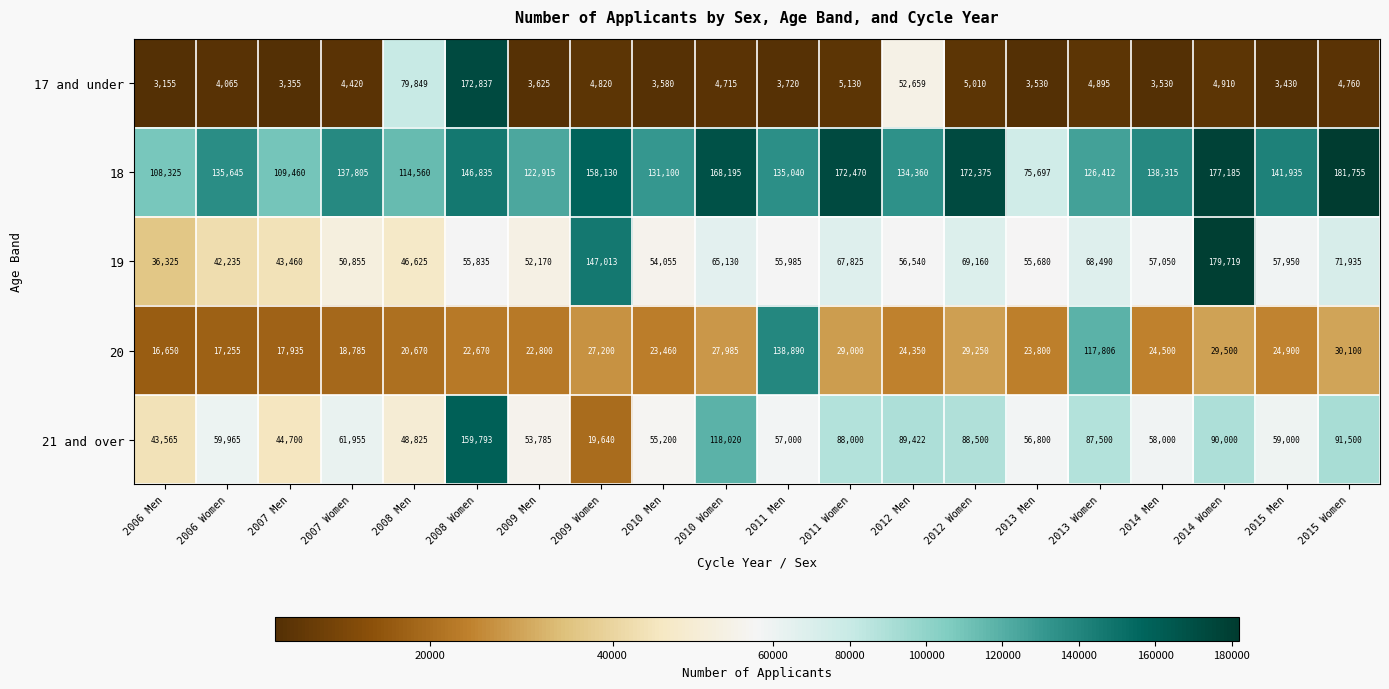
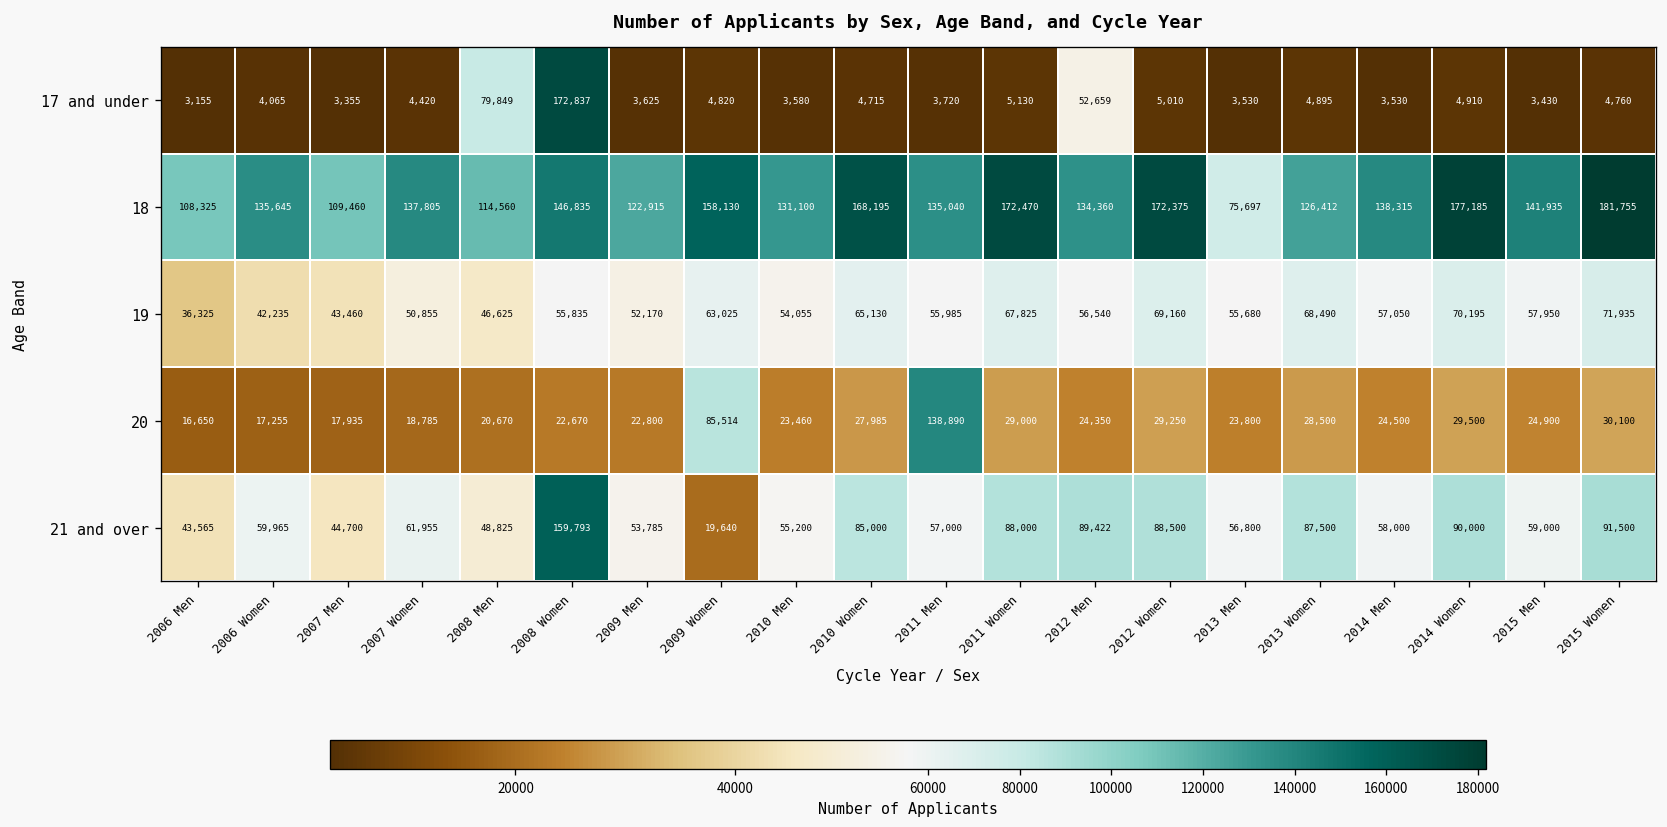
  {
    "17 and under": {
      "2006 Men": "3,155",
      "2006 Women": "4,065",
      "2007 Men": "3,355",
      "2007 Women": "4,420",
      "2008 Men": "79,849",
      "2008 Women": "172,837",
      "2009 Men": "3,625",
      "2009 Women": "4,820",
      "2010 Men": "3,580",
      "2010 Women": "4,715",
      "2011 Men": "3,720",
      "2011 Women": "5,130",
      "2012 Men": "52,659",
      "2012 Women": "5,010",
      "2013 Men": "3,530",
      "2013 Women": "4,895",
      "2014 Men": "3,530",
      "2014 Women": "4,910",
      "2015 Men": "3,430",
      "2015 Women": "4,760"
    },
    "18": {
      "2006 Men": "108,325",
      "2006 Women": "135,645",
      "2007 Men": "109,460",
      "2007 Women": "137,805",
      "2008 Men": "114,560",
      "2008 Women": "146,835",
      "2009 Men": "122,915",
      "2009 Women": "158,130",
      "2010 Men": "131,100",
      "2010 Women": "168,195",
      "2011 Men": "135,040",
      "2011 Women": "172,470",
      "2012 Men": "134,360",
      "2012 Women": "172,375",
      "2013 Men": "75,697",
      "2013 Women": "126,412",
      "2014 Men": "138,315",
      "2014 Women": "177,185",
      "2015 Men": "141,935",
      "2015 Women": "181,755"
    },
    "19": {
      "2006 Men": "36,325",
      "2006 Women": "42,235",
      "2007 Men": "43,460",
      "2007 Women": "50,855",
      "2008 Men": "46,625",
      "2008 Women": "55,835",
      "2009 Men": "52,170",
-     "2009 Women": "147,013",
+     "2009 Women": "63,025",
      "2010 Men": "54,055",
      "2010 Women": "65,130",
      "2011 Men": "55,985",
      "2011 Women": "67,825",
      "2012 Men": "56,540",
      "2012 Women": "69,160",
      "2013 Men": "55,680",
      "2013 Women": "68,490",
      "2014 Men": "57,050",
-     "2014 Women": "179,719",
+     "2014 Women": "70,195",
      "2015 Men": "57,950",
      "2015 Women": "71,935"
    },
    "20": {
      "2006 Men": "16,650",
      "2006 Women": "17,255",
      "2007 Men": "17,935",
      "2007 Women": "18,785",
      "2008 Men": "20,670",
      "2008 Women": "22,670",
      "2009 Men": "22,800",
-     "2009 Women": "27,200",
+     "2009 Women": "85,514",
      "2010 Men": "23,460",
      "2010 Women": "27,985",
      "2011 Men": "138,890",
      "2011 Women": "29,000",
      "2012 Men": "24,350",
      "2012 Women": "29,250",
      "2013 Men": "23,800",
-     "2013 Women": "117,806",
+     "2013 Women": "28,500",
      "2014 Men": "24,500",
      "2014 Women": "29,500",
      "2015 Men": "24,900",
      "2015 Women": "30,100"
    },
    "21 and over": {
      "2006 Men": "43,565",
      "2006 Women": "59,965",
      "2007 Men": "44,700",
      "2007 Women": "61,955",
      "2008 Men": "48,825",
      "2008 Women": "159,793",
      "2009 Men": "53,785",
      "2009 Women": "19,640",
      "2010 Men": "55,200",
-     "2010 Women": "118,020",
+     "2010 Women": "85,000",
      "2011 Men": "57,000",
      "2011 Women": "88,000",
      "2012 Men": "89,422",
      "2012 Women": "88,500",
      "2013 Men": "56,800",
      "2013 Women": "87,500",
      "2014 Men": "58,000",
      "2014 Women": "90,000",
      "2015 Men": "59,000",
      "2015 Women": "91,500"
    }
  }
